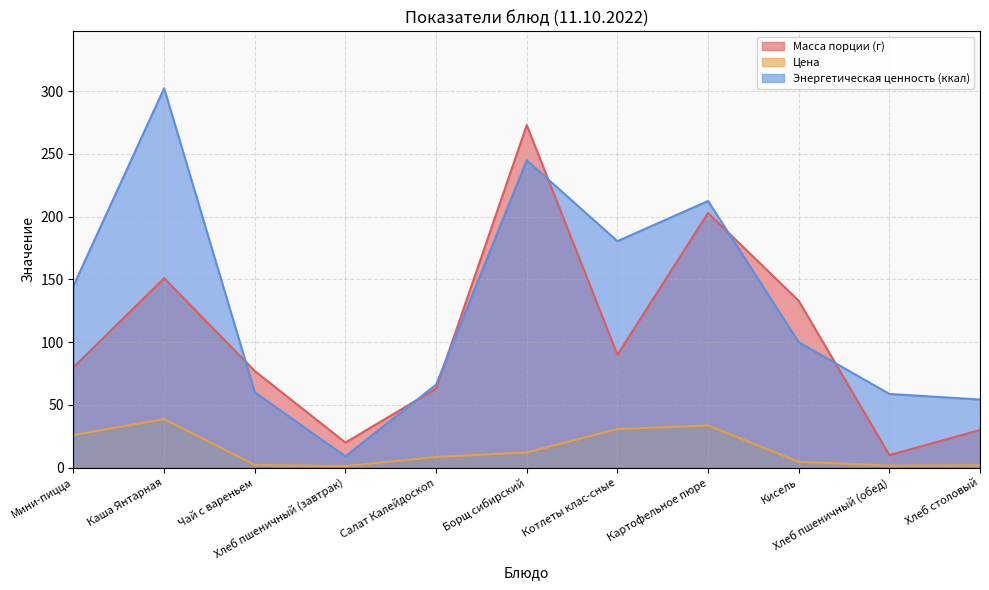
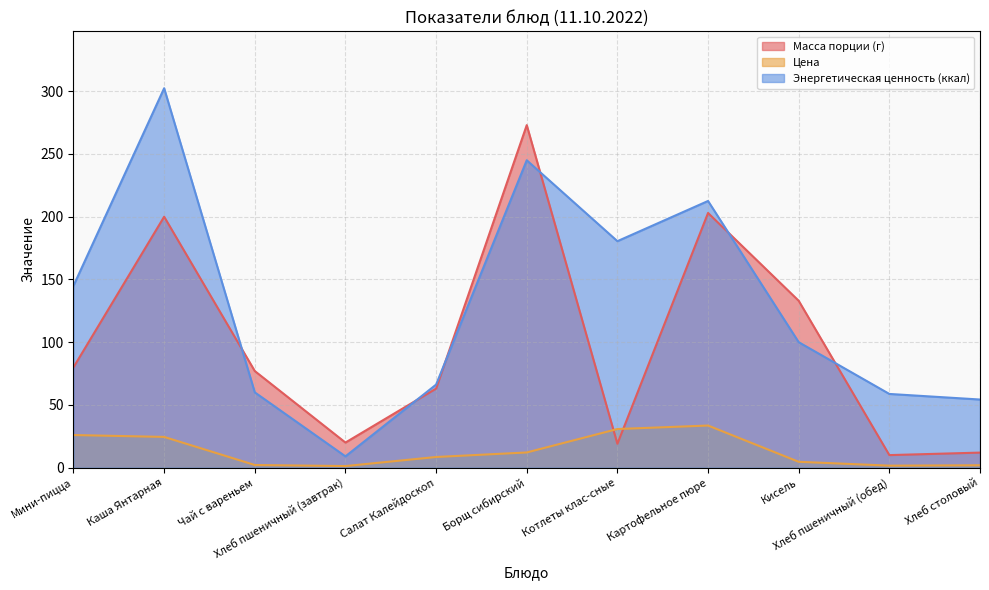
  {
    "Масса порции (г)": {
      "Мини-пицца": 80,
-     "Каша Янтарная": 151,
+     "Каша Янтарная": 200,
      "Чай с вареньем": 77,
      "Хлеб пшеничный (завтрак)": 20,
      "Салат Калейдоскоп": 63,
      "Борщ сибирский": 273,
-     "Котлеты клас-сные": 90,
+     "Котлеты клас-сные": 19,
      "Картофельное пюре": 203,
      "Кисель": 133,
      "Хлеб пшеничный (обед)": 10,
-     "Хлеб столовый": 30
+     "Хлеб столовый": 12
    },
    "Цена": {
      "Мини-пицца": 26,
-     "Каша Янтарная": 39,
+     "Каша Янтарная": 25,
      "Чай с вареньем": 2,
      "Хлеб пшеничный (завтрак)": 1,
      "Салат Калейдоскоп": 9,
      "Борщ сибирский": 12,
      "Котлеты клас-сные": 31,
      "Картофельное пюре": 34,
      "Кисель": 5,
      "Хлеб пшеничный (обед)": 2,
      "Хлеб столовый": 2
    },
    "Энергетическая ценность (ккал)": {
      "Мини-пицца": 145,
      "Каша Янтарная": 302,
      "Чай с вареньем": 60,
      "Хлеб пшеничный (завтрак)": 9,
      "Салат Калейдоскоп": 66,
      "Борщ сибирский": 245,
      "Котлеты клас-сные": 181,
      "Картофельное пюре": 213,
      "Кисель": 100,
      "Хлеб пшеничный (обед)": 59,
      "Хлеб столовый": 54
    }
  }
